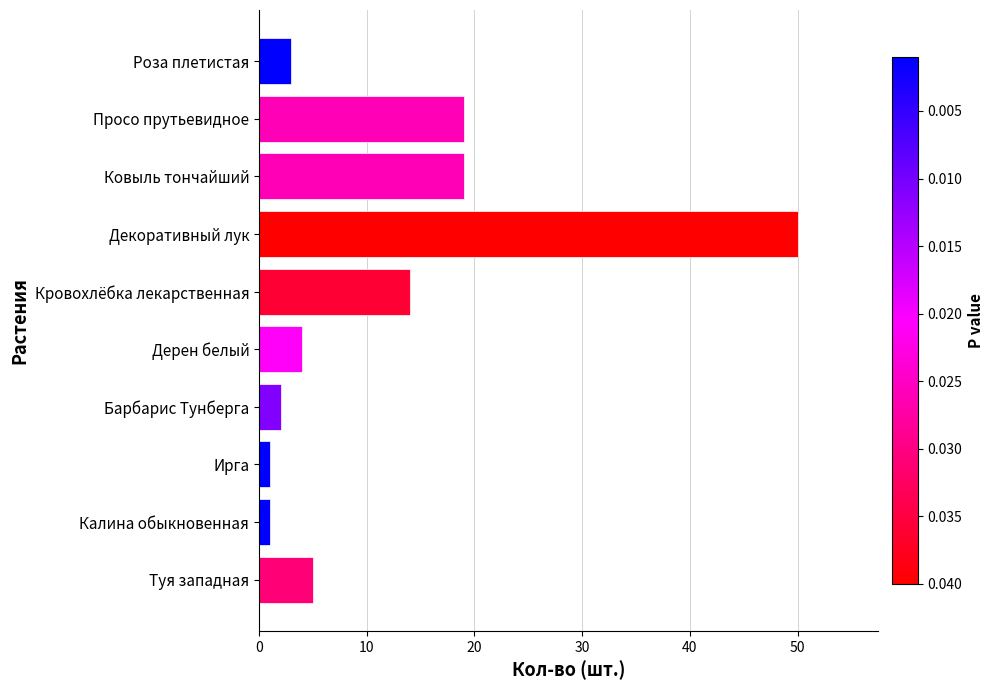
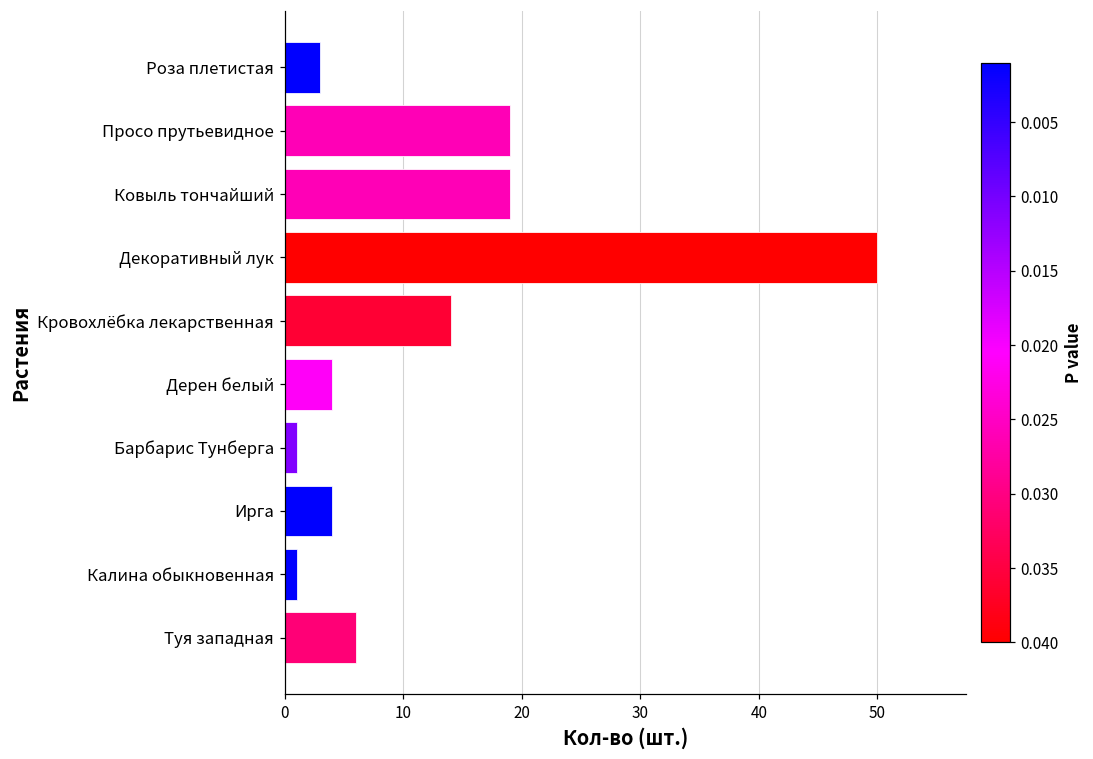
  {
    "Роза плетистая": 3,
    "Просо прутьевидное": 19,
    "Ковыль тончайший": 19,
    "Декоративный лук": 50,
    "Кровохлёбка лекарственная": 14,
    "Дерен белый": 4,
-   "Барбарис Тунберга": 2,
-   "Ирга": 1,
+   "Барбарис Тунберга": 1,
+   "Ирга": 4,
    "Калина обыкновенная": 1,
-   "Туя западная": 5
+   "Туя западная": 6
  }
